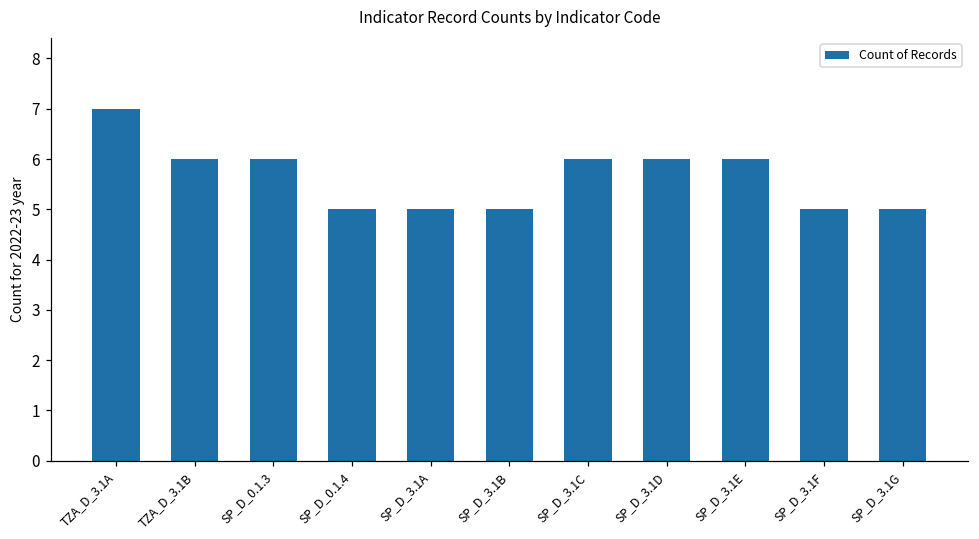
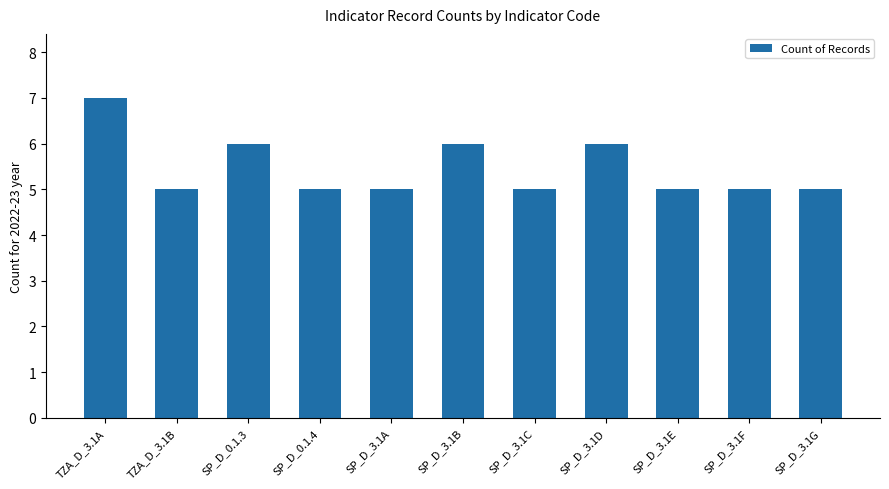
  {
    "TZA_D_3.1A": 7,
-   "TZA_D_3.1B": 6,
+   "TZA_D_3.1B": 5,
    "SP_D_0.1.3": 6,
    "SP_D_0.1.4": 5,
    "SP_D_3.1A": 5,
-   "SP_D_3.1B": 5,
-   "SP_D_3.1C": 6,
+   "SP_D_3.1B": 6,
+   "SP_D_3.1C": 5,
    "SP_D_3.1D": 6,
-   "SP_D_3.1E": 6,
+   "SP_D_3.1E": 5,
    "SP_D_3.1F": 5,
    "SP_D_3.1G": 5
  }
